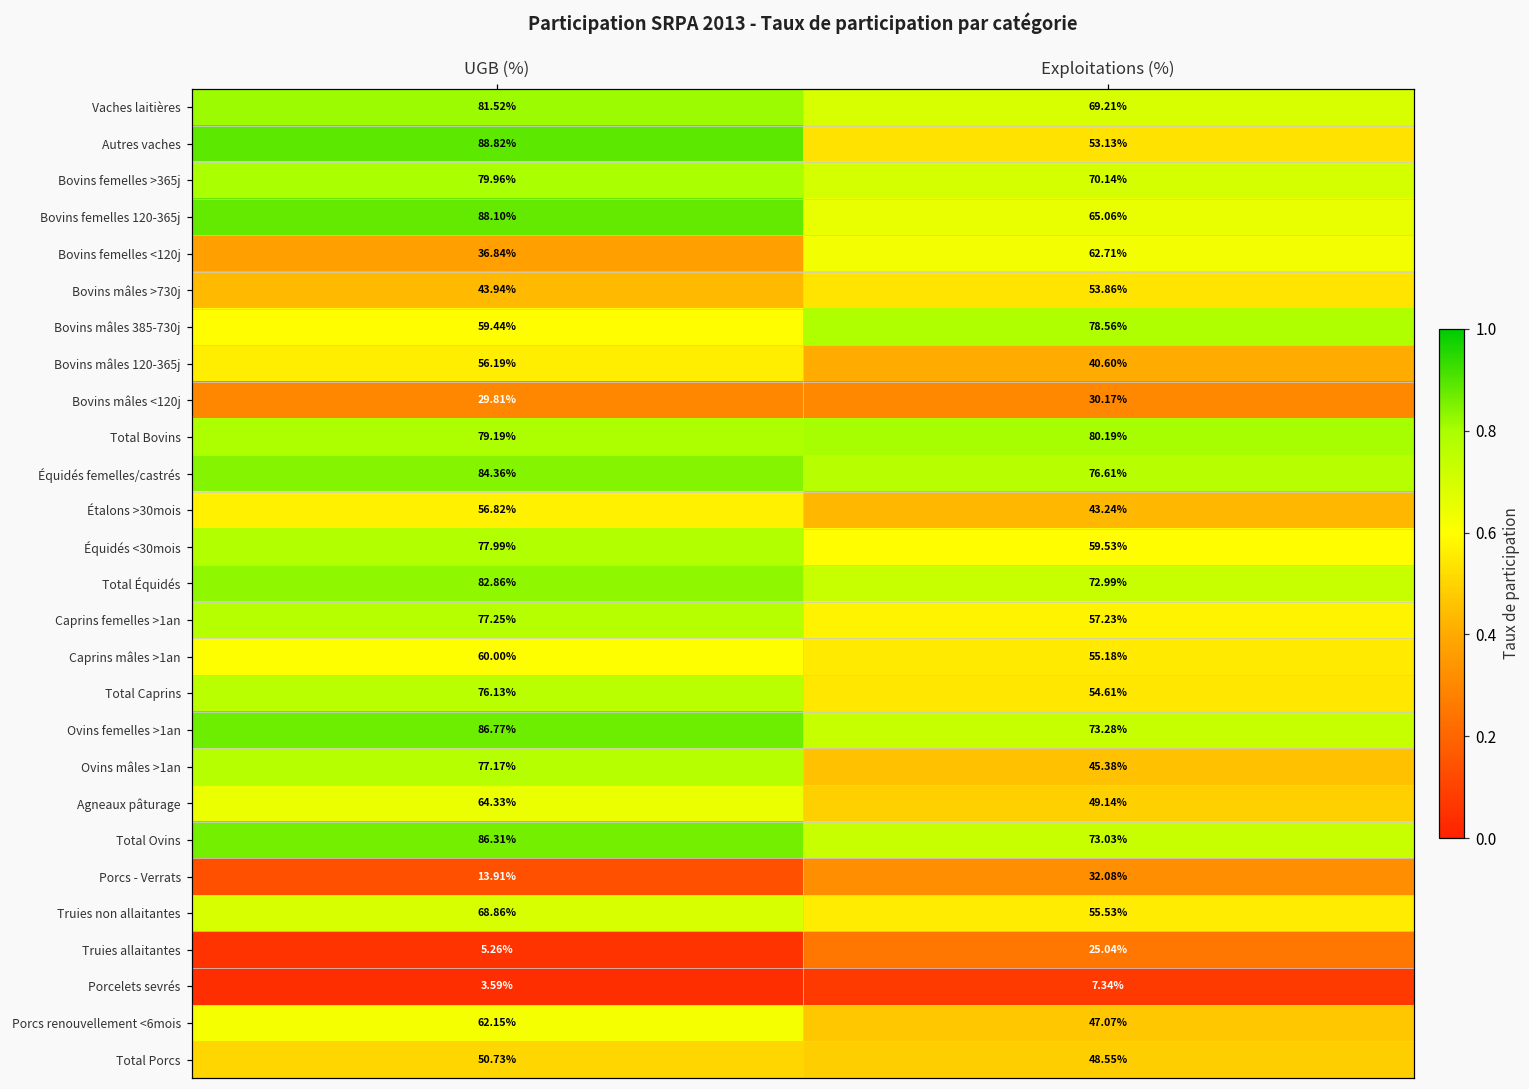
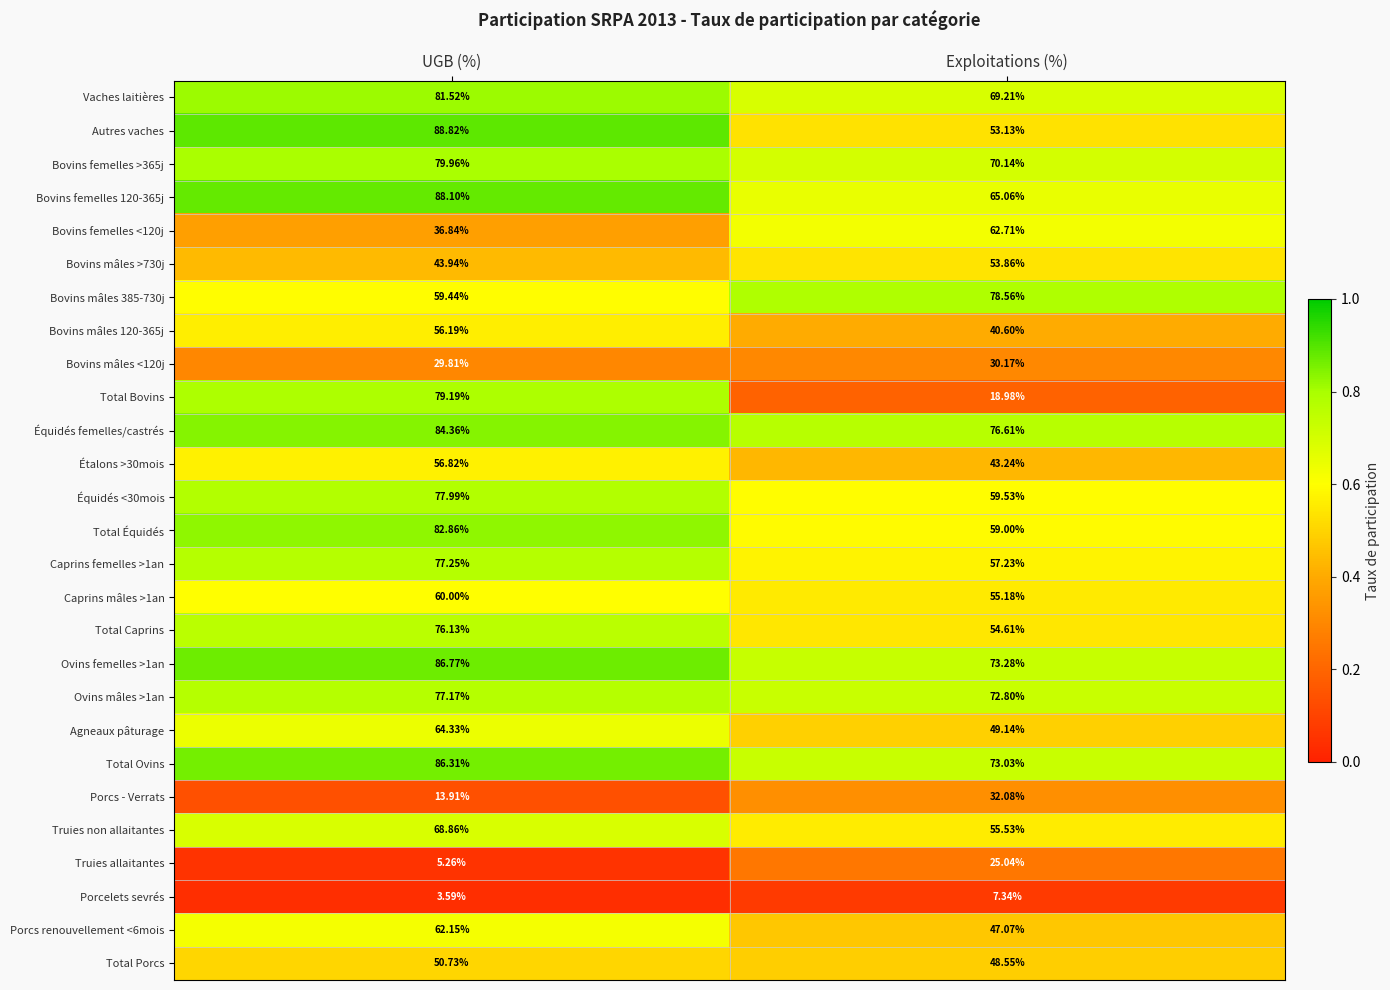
  {
    "Vaches laitières": {
      "UGB (%)": "81.52%",
      "Exploitations (%)": "69.21%"
    },
    "Autres vaches": {
      "UGB (%)": "88.82%",
      "Exploitations (%)": "53.13%"
    },
    "Bovins femelles >365j": {
      "UGB (%)": "79.96%",
      "Exploitations (%)": "70.14%"
    },
    "Bovins femelles 120-365j": {
      "UGB (%)": "88.10%",
      "Exploitations (%)": "65.06%"
    },
    "Bovins femelles <120j": {
      "UGB (%)": "36.84%",
      "Exploitations (%)": "62.71%"
    },
    "Bovins mâles >730j": {
      "UGB (%)": "43.94%",
      "Exploitations (%)": "53.86%"
    },
    "Bovins mâles 385-730j": {
      "UGB (%)": "59.44%",
      "Exploitations (%)": "78.56%"
    },
    "Bovins mâles 120-365j": {
      "UGB (%)": "56.19%",
      "Exploitations (%)": "40.60%"
    },
    "Bovins mâles <120j": {
      "UGB (%)": "29.81%",
      "Exploitations (%)": "30.17%"
    },
    "Total Bovins": {
      "UGB (%)": "79.19%",
-     "Exploitations (%)": "80.19%"
+     "Exploitations (%)": "18.98%"
    },
    "Équidés femelles/castrés": {
      "UGB (%)": "84.36%",
      "Exploitations (%)": "76.61%"
    },
    "Étalons >30mois": {
      "UGB (%)": "56.82%",
      "Exploitations (%)": "43.24%"
    },
    "Équidés <30mois": {
      "UGB (%)": "77.99%",
      "Exploitations (%)": "59.53%"
    },
    "Total Équidés": {
      "UGB (%)": "82.86%",
-     "Exploitations (%)": "72.99%"
+     "Exploitations (%)": "59.00%"
    },
    "Caprins femelles >1an": {
      "UGB (%)": "77.25%",
      "Exploitations (%)": "57.23%"
    },
    "Caprins mâles >1an": {
      "UGB (%)": "60.00%",
      "Exploitations (%)": "55.18%"
    },
    "Total Caprins": {
      "UGB (%)": "76.13%",
      "Exploitations (%)": "54.61%"
    },
    "Ovins femelles >1an": {
      "UGB (%)": "86.77%",
      "Exploitations (%)": "73.28%"
    },
    "Ovins mâles >1an": {
      "UGB (%)": "77.17%",
-     "Exploitations (%)": "45.38%"
+     "Exploitations (%)": "72.80%"
    },
    "Agneaux pâturage": {
      "UGB (%)": "64.33%",
      "Exploitations (%)": "49.14%"
    },
    "Total Ovins": {
      "UGB (%)": "86.31%",
      "Exploitations (%)": "73.03%"
    },
    "Porcs - Verrats": {
      "UGB (%)": "13.91%",
      "Exploitations (%)": "32.08%"
    },
    "Truies non allaitantes": {
      "UGB (%)": "68.86%",
      "Exploitations (%)": "55.53%"
    },
    "Truies allaitantes": {
      "UGB (%)": "5.26%",
      "Exploitations (%)": "25.04%"
    },
    "Porcelets sevrés": {
      "UGB (%)": "3.59%",
      "Exploitations (%)": "7.34%"
    },
    "Porcs renouvellement <6mois": {
      "UGB (%)": "62.15%",
      "Exploitations (%)": "47.07%"
    },
    "Total Porcs": {
      "UGB (%)": "50.73%",
      "Exploitations (%)": "48.55%"
    }
  }
